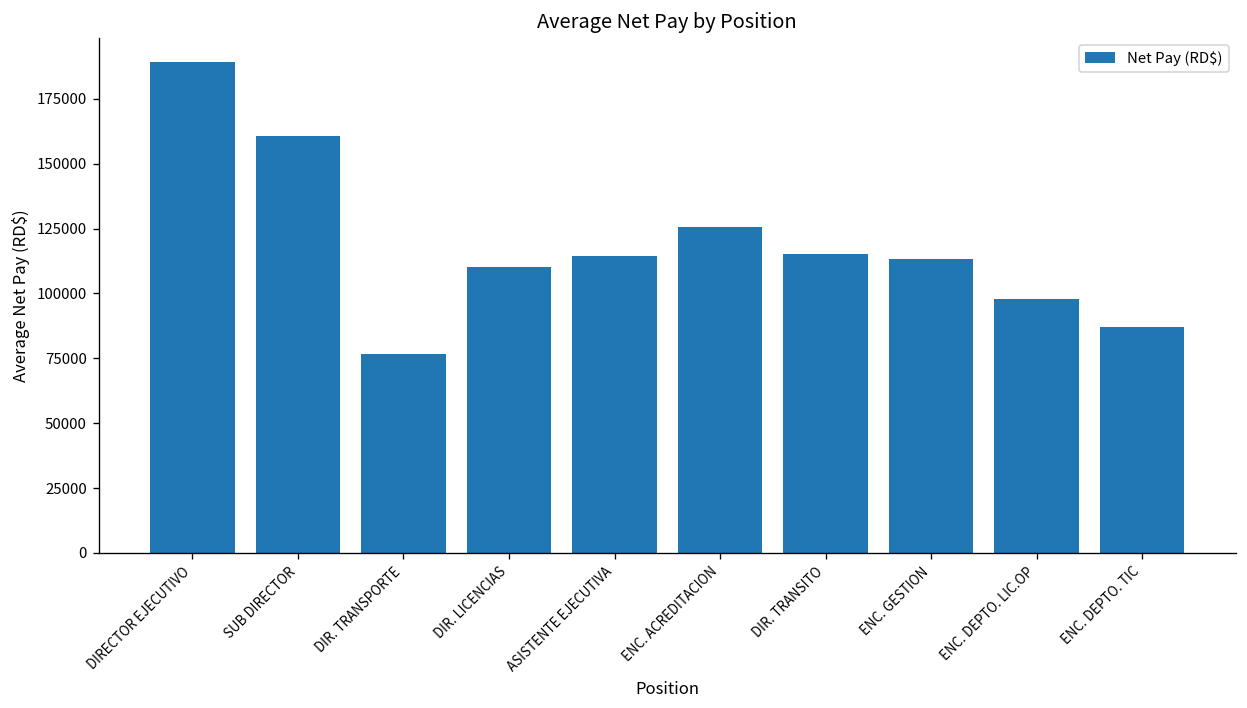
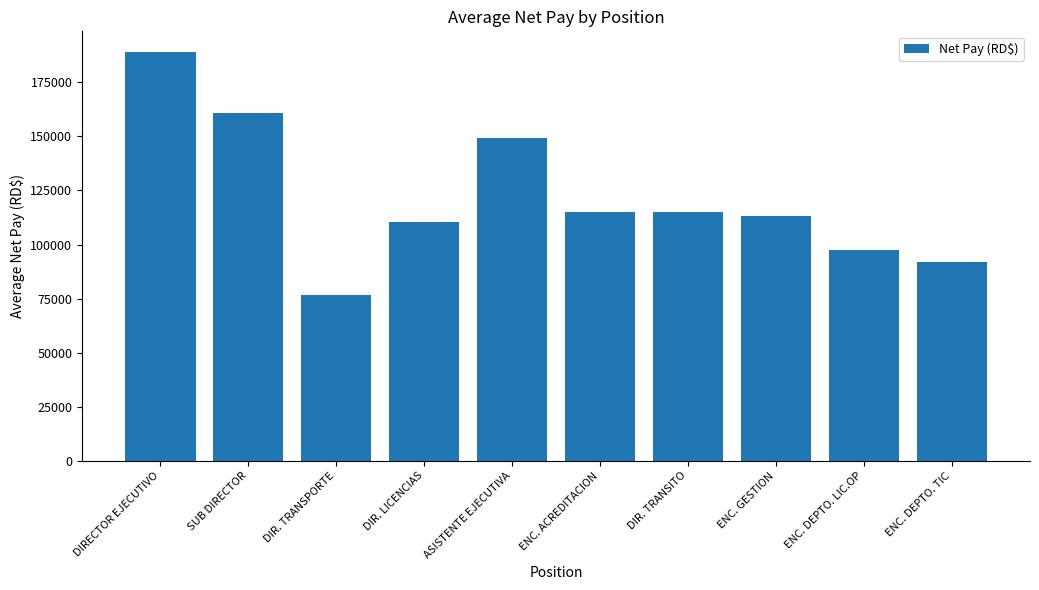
  {
    "DIRECTOR EJECUTIVO": 189000,
    "SUB DIRECTOR": 161000,
    "DIR. TRANSPORTE": 77000,
    "DIR. LICENCIAS": 110000,
-   "ASISTENTE EJECUTIVA": 114000,
-   "ENC. ACREDITACION": 126000,
+   "ASISTENTE EJECUTIVA": 149000,
+   "ENC. ACREDITACION": 115000,
    "DIR. TRANSITO": 115000,
    "ENC. GESTION": 113000,
    "ENC. DEPTO. LIC.OP": 98000,
-   "ENC. DEPTO. TIC": 87000
+   "ENC. DEPTO. TIC": 92000
  }
